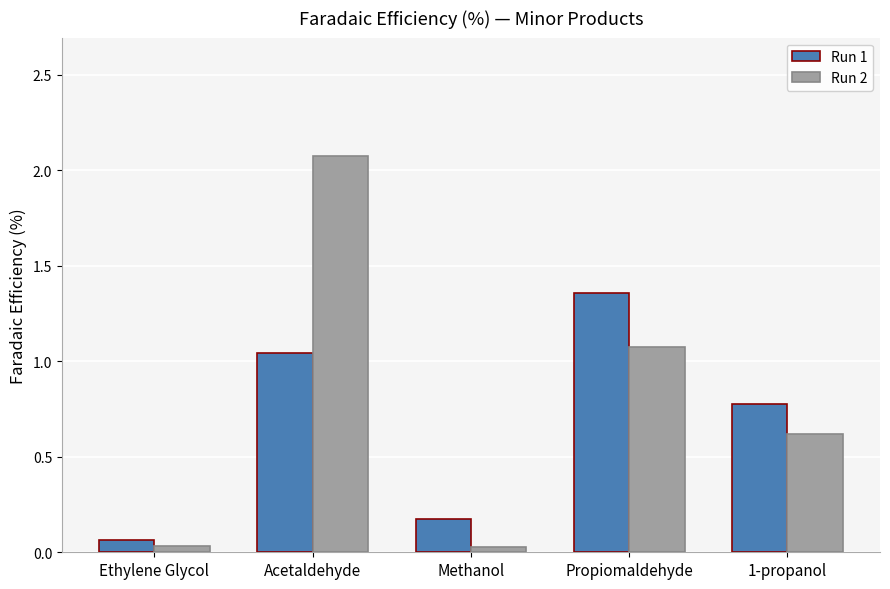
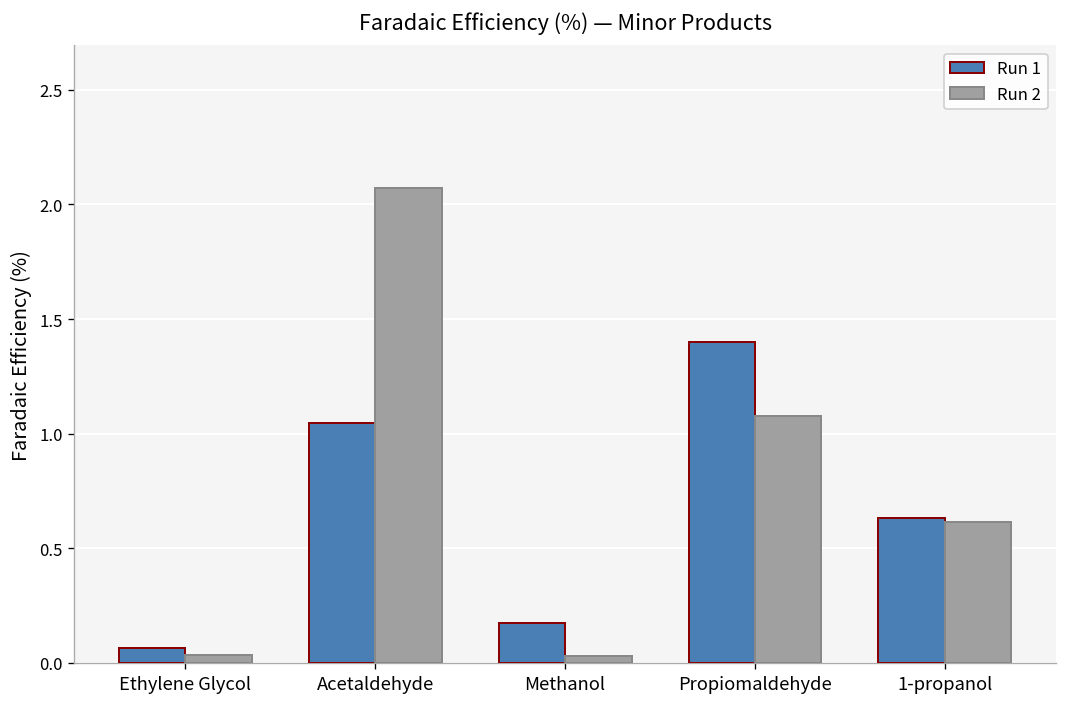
  {
    "Run 1": {
      "Ethylene Glycol": 0.06,
      "Acetaldehyde": 1.05,
      "Methanol": 0.17,
-     "Propiomaldehyde": 1.36,
-     "1-propanol": 0.78
+     "Propiomaldehyde": 1.40,
+     "1-propanol": 0.63
    },
    "Run 2": {
      "Ethylene Glycol": 0.03,
      "Acetaldehyde": 2.07,
      "Methanol": 0.03,
      "Propiomaldehyde": 1.08,
      "1-propanol": 0.62
    }
  }
